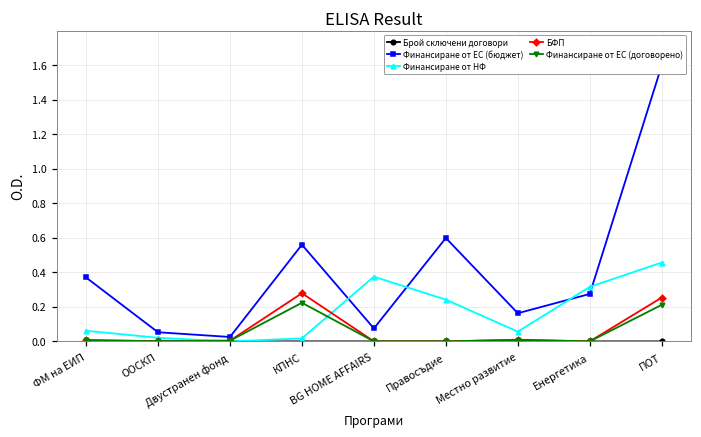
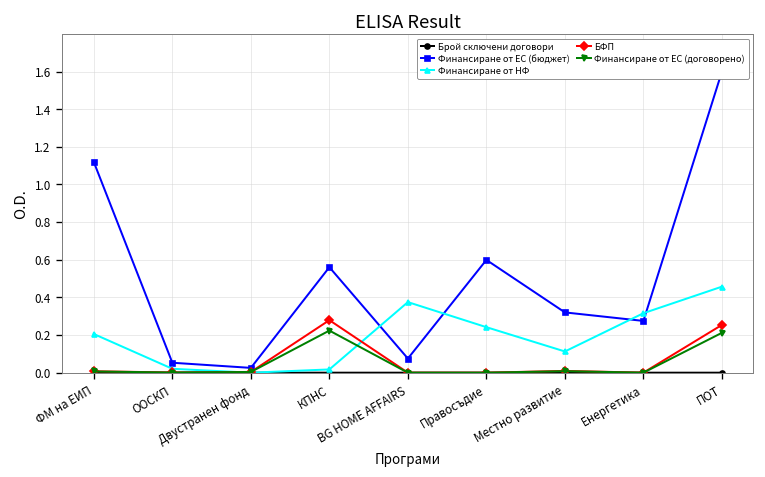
  {
    "Брой сключени договори": {
      "КПНС": 0.00,
      "ПОТ": 0.00
    },
    "Финансиране от ЕС (бюджет)": {
-     "ФМ на ЕИП": 0.37,
+     "ФМ на ЕИП": 1.12,
      "ООСКП": 0.05,
      "Двустранен фонд": 0.03,
      "КПНС": 0.56,
      "BG HOME AFFAIRS": 0.08,
      "Правосъдие": 0.60,
-     "Местно развитие": 0.16,
+     "Местно развитие": 0.32,
      "Енергетика": 0.28
    },
    "Финансиране от НФ": {
-     "ФМ на ЕИП": 0.06,
+     "ФМ на ЕИП": 0.21,
      "ООСКП": 0.02,
      "КПНС": 0.02,
      "BG HOME AFFAIRS": 0.38,
      "Правосъдие": 0.24,
-     "Местно развитие": 0.06,
+     "Местно развитие": 0.11,
      "Енергетика": 0.32,
      "ПОТ": 0.46
    },
    "БФП": {
      "КПНС": 0.28,
      "ПОТ": 0.25
    },
    "Финансиране от ЕС (договорено)": {
      "КПНС": 0.22,
      "ПОТ": 0.21
    }
  }
